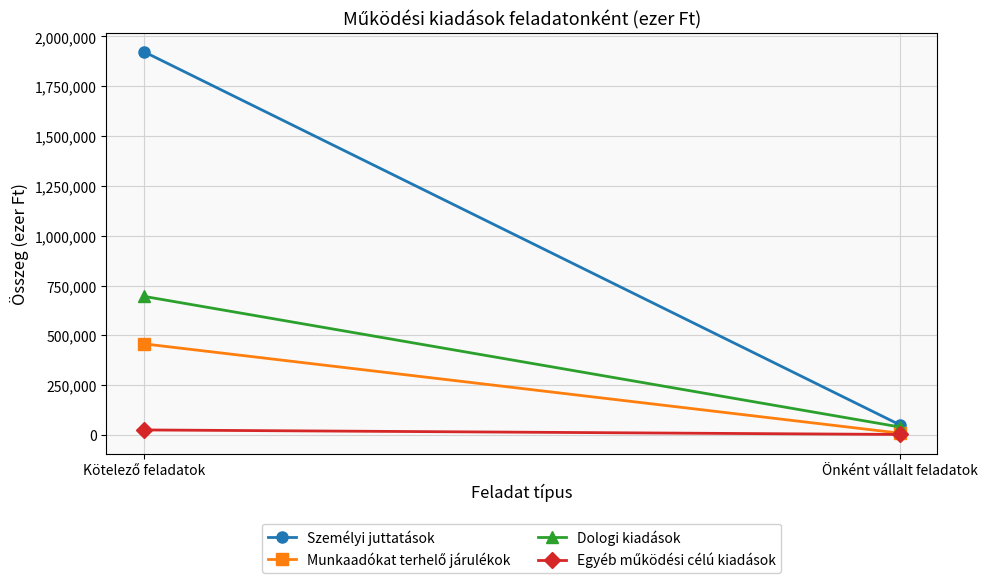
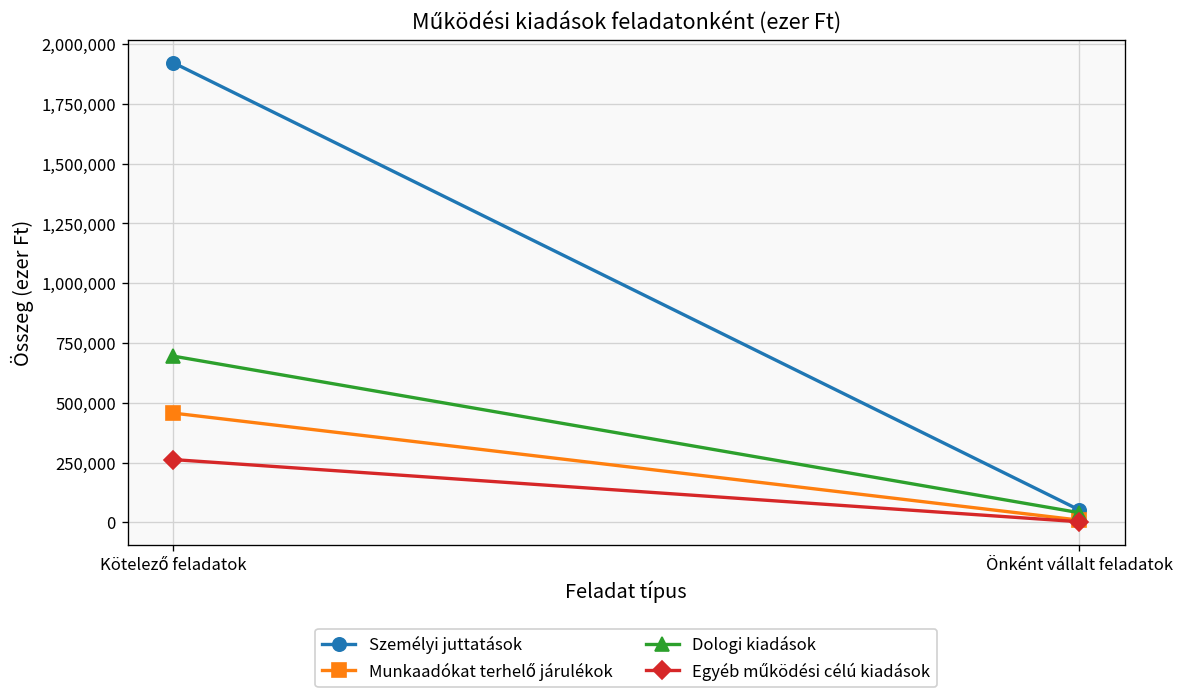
  {
    "Személyi juttatások": {
      "Kötelező feladatok": "1,920,000"
    },
    "Munkaadókat terhelő járulékok": {
      "Kötelező feladatok": "460,000"
    },
    "Dologi kiadások": {
      "Kötelező feladatok": "700,000"
    },
    "Egyéb működési célú kiadások": {
-     "Kötelező feladatok": "30,000"
+     "Kötelező feladatok": "260,000"
    }
  }
